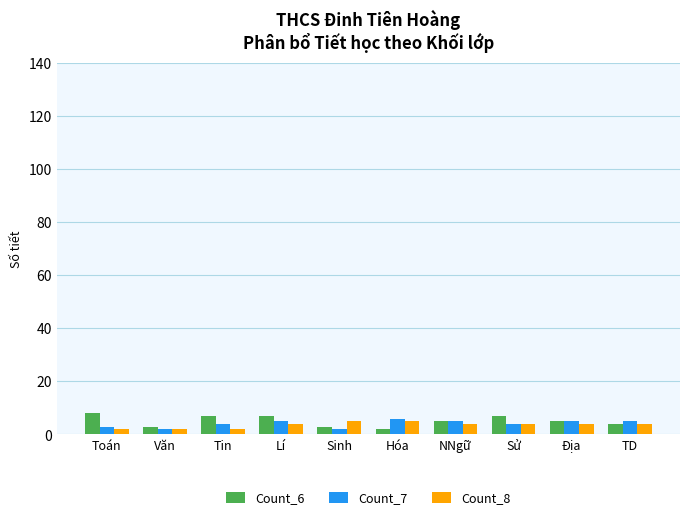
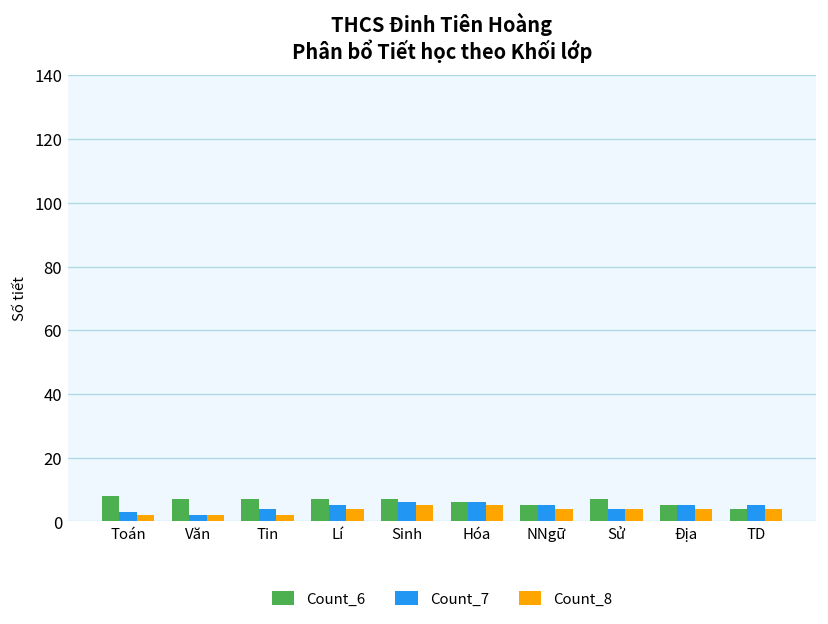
  {
    "Count_6": {
      "Toán": 8,
-     "Văn": 3,
+     "Văn": 7,
      "Tin": 7,
      "Lí": 7,
-     "Sinh": 3,
-     "Hóa": 2,
+     "Sinh": 7,
+     "Hóa": 6,
      "NNgữ": 5,
      "Sử": 7,
      "Địa": 5,
      "TD": 4
    },
    "Count_7": {
      "Toán": 3,
      "Văn": 2,
      "Tin": 4,
      "Lí": 5,
-     "Sinh": 2,
+     "Sinh": 6,
      "Hóa": 6,
      "NNgữ": 5,
      "Sử": 4,
      "Địa": 5,
      "TD": 5
    },
    "Count_8": {
      "Toán": 2,
      "Văn": 2,
      "Tin": 2,
      "Lí": 4,
      "Sinh": 5,
      "Hóa": 5,
      "NNgữ": 4,
      "Sử": 4,
      "Địa": 4,
      "TD": 4
    }
  }
